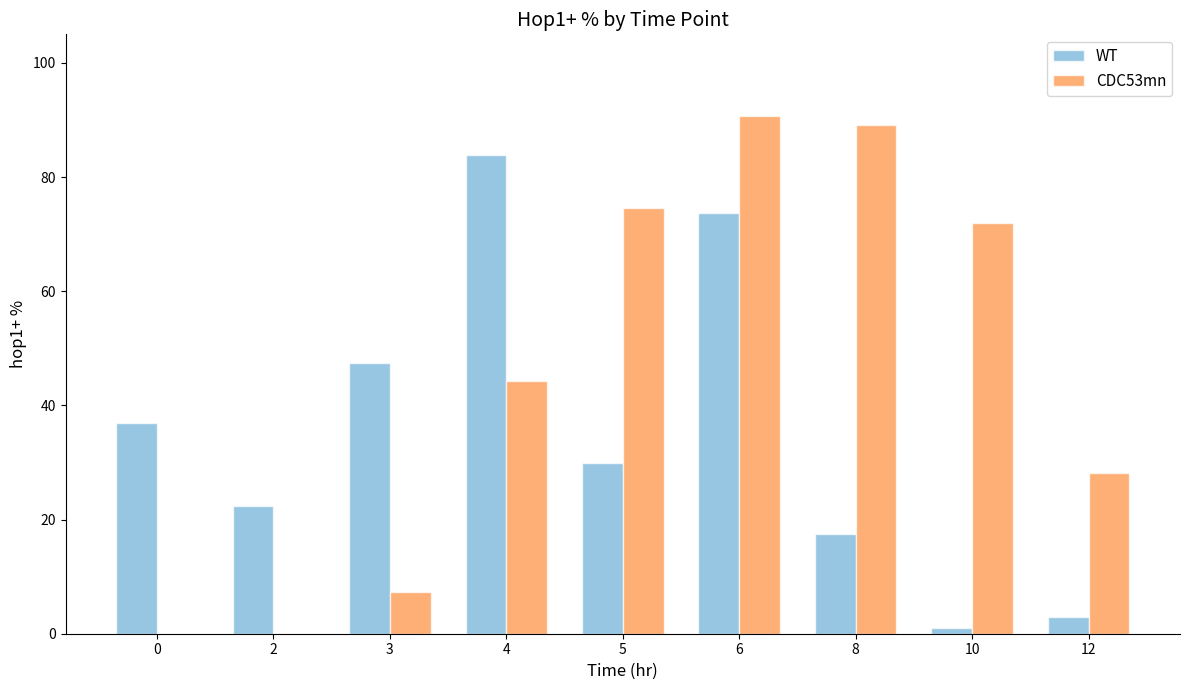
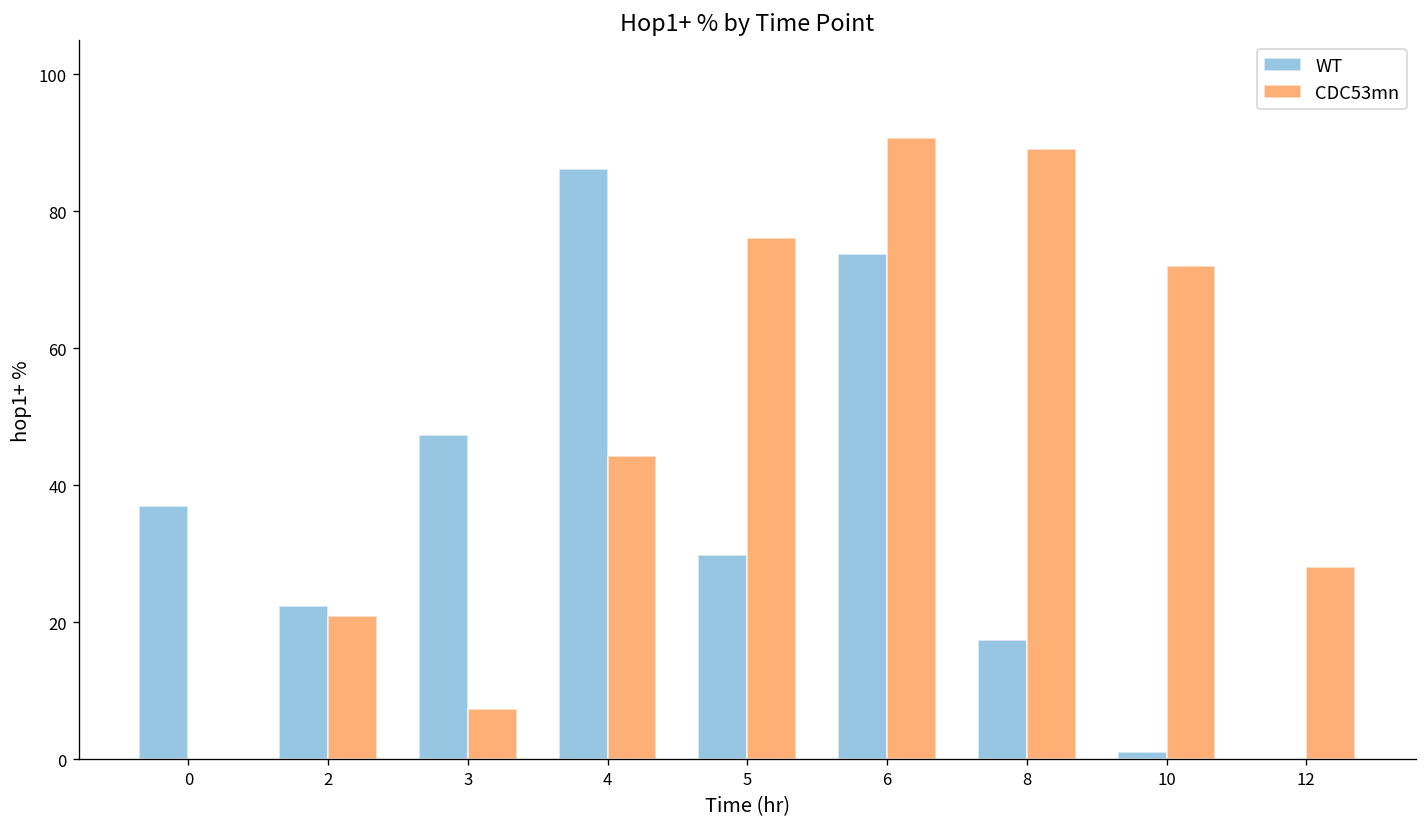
  {
    "WT": {
      "0": 37,
      "2": 22,
      "3": 47,
-     "4": 84,
+     "4": 86,
      "5": 30,
      "6": 74,
      "8": 17,
      "10": 1,
-     "12": 3
+     "12": 0
    },
    "CDC53mn": {
      "0": 0,
-     "2": 0,
+     "2": 21,
      "3": 7,
      "4": 44,
-     "5": 75,
+     "5": 76,
      "6": 91,
      "8": 89,
      "10": 72,
      "12": 28
    }
  }
